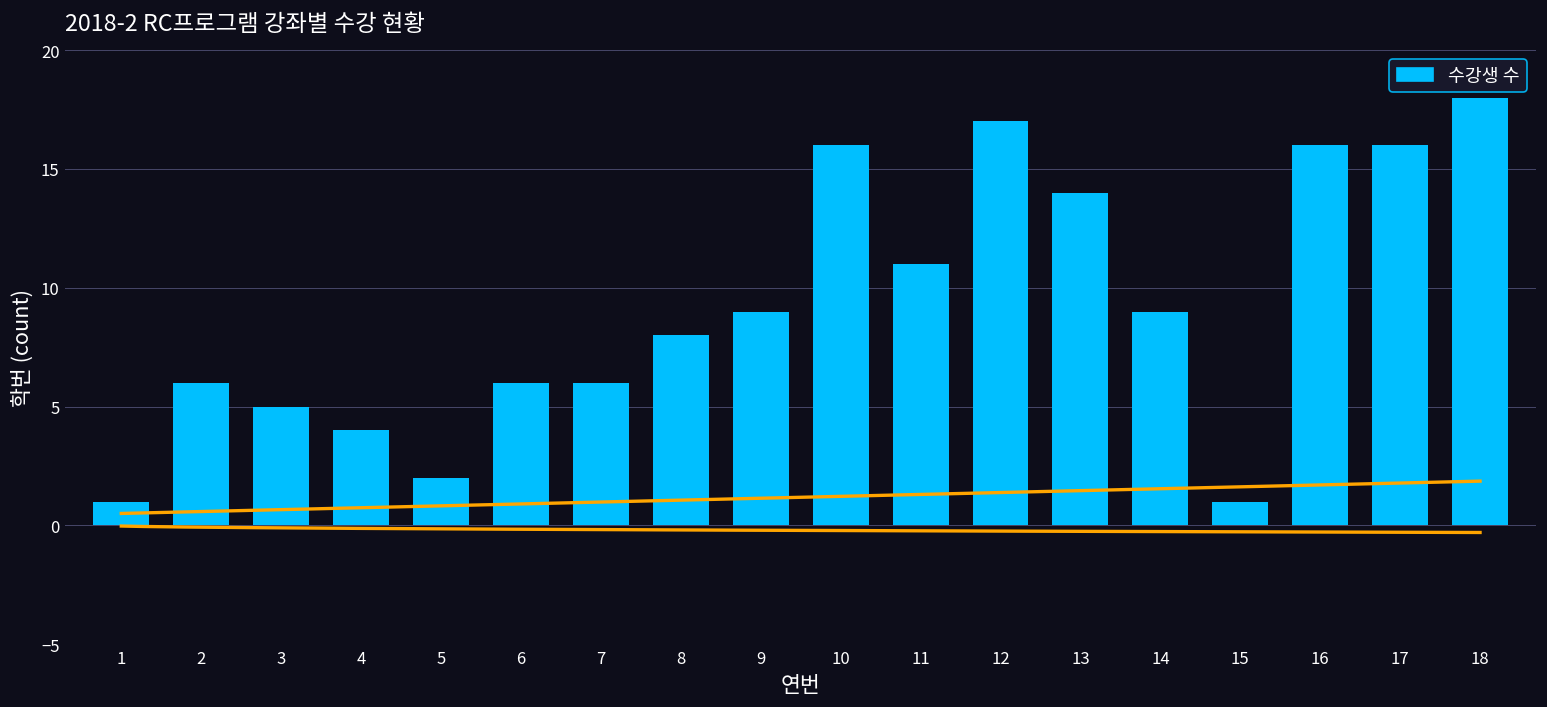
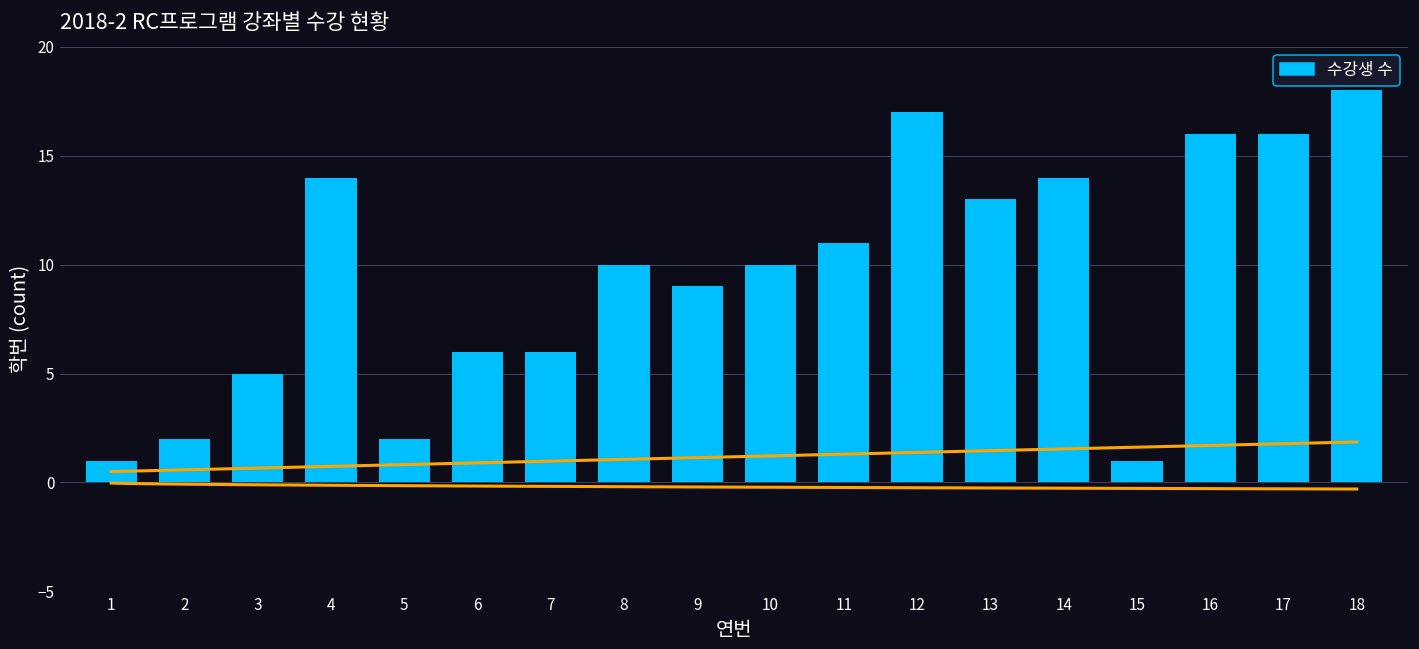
  {
    "수강생 수": {
      "1": 1,
-     "2": 6,
+     "2": 2,
      "3": 5,
-     "4": 4,
+     "4": 14,
      "5": 2,
      "6": 6,
      "7": 6,
-     "8": 8,
+     "8": 10,
      "9": 9,
-     "10": 16,
+     "10": 10,
      "11": 11,
      "12": 17,
-     "13": 14,
-     "14": 9,
+     "13": 13,
+     "14": 14,
      "15": 1,
      "16": 16,
      "17": 16,
      "18": 18
    }
  }
